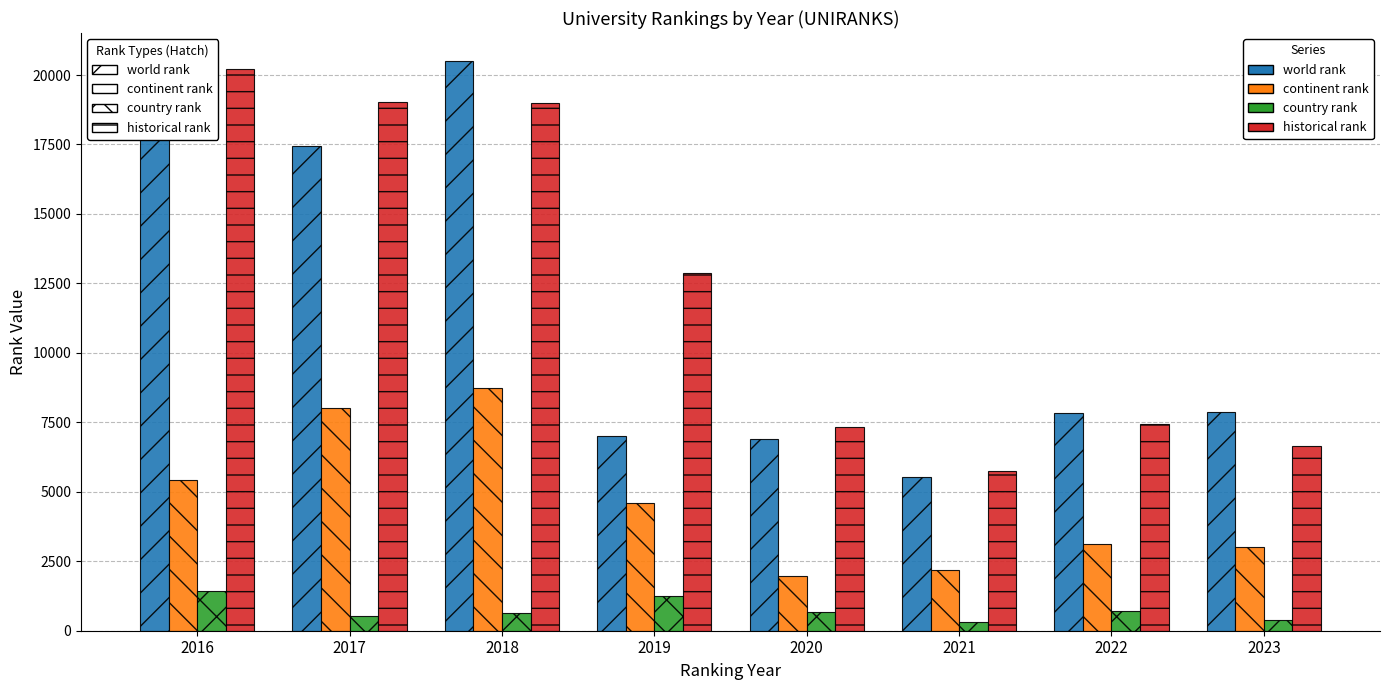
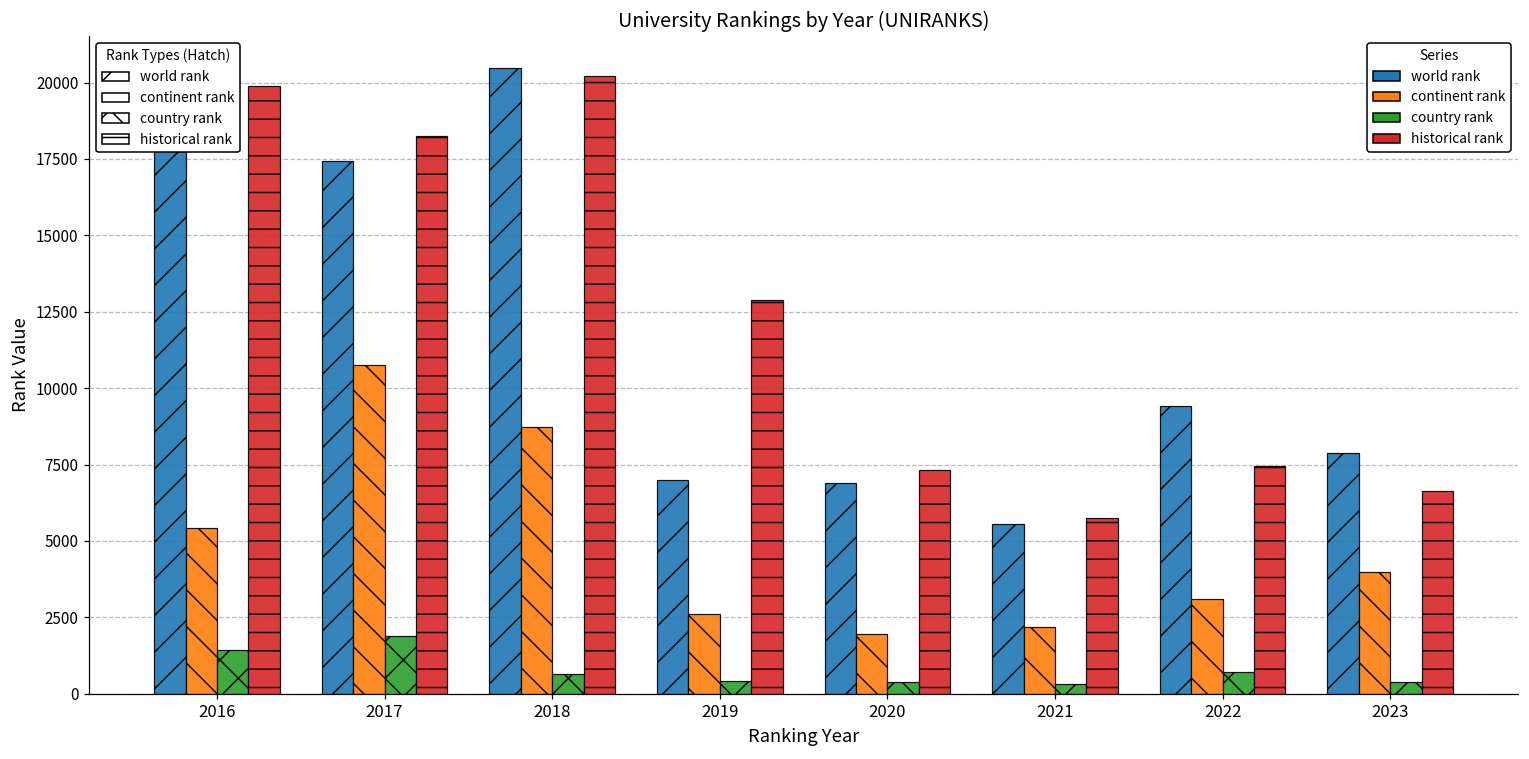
  {
    "world rank": {
      "2016": 19800,
      "2017": 17400,
      "2018": 20500,
      "2019": 7000,
      "2020": 6900,
      "2021": 5600,
-     "2022": 7900,
+     "2022": 9400,
      "2023": 7900
    },
    "continent rank": {
      "2016": 5400,
-     "2017": 8000,
+     "2017": 10700,
      "2018": 8700,
-     "2019": 4600,
+     "2019": 2600,
      "2020": 2000,
      "2021": 2200,
      "2022": 3100,
-     "2023": 3000
+     "2023": 4000
    },
    "country rank": {
      "2016": 1400,
-     "2017": 500,
+     "2017": 1900,
      "2018": 700,
-     "2019": 1200,
-     "2020": 700,
+     "2019": 400,
+     "2020": 400,
      "2021": 300,
      "2022": 700,
      "2023": 400
    },
    "historical rank": {
-     "2016": 20200,
-     "2017": 19000,
-     "2018": 19000,
+     "2016": 19900,
+     "2017": 18200,
+     "2018": 20200,
      "2019": 12900,
      "2020": 7300,
      "2021": 5800,
      "2022": 7500,
      "2023": 6600
    }
  }
